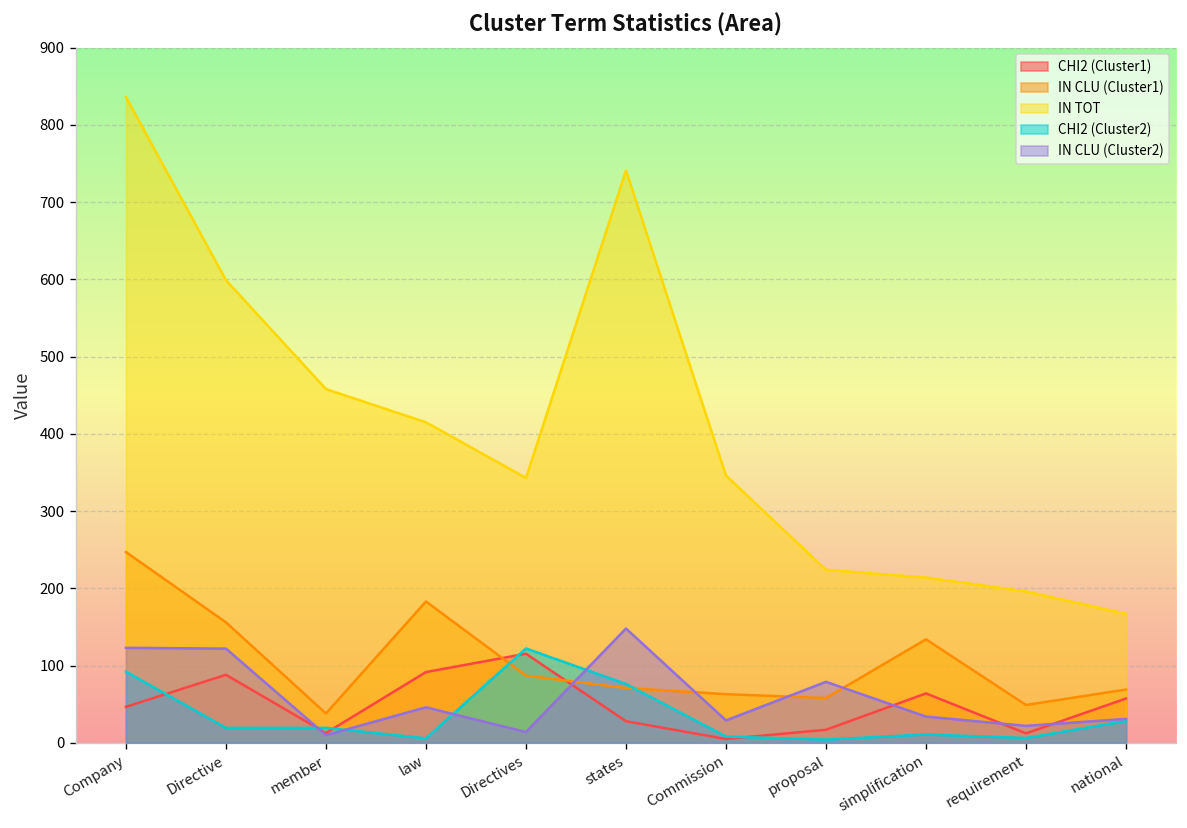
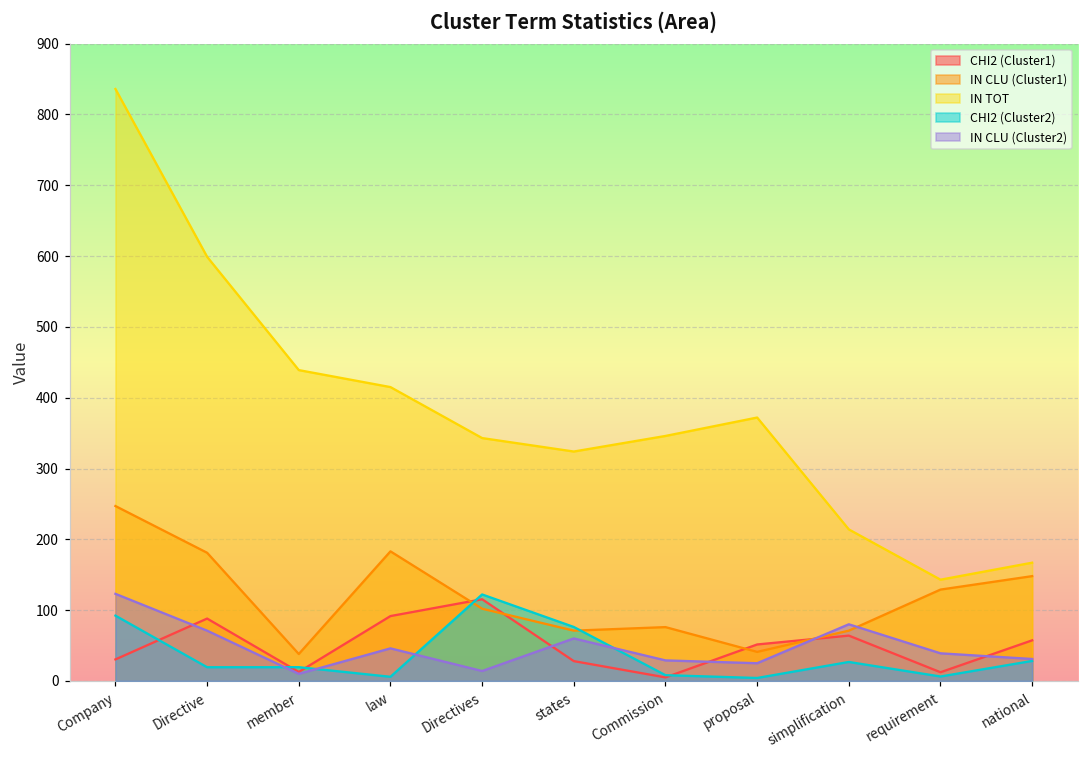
  {
    "CHI2 (Cluster1)": {
-     "Company": 50,
+     "Company": 30,
      "Directive": 90,
      "law": 90,
      "Directives": 120,
      "states": 30,
-     "proposal": 20,
+     "proposal": 50,
      "simplification": 60,
      "requirement": 10,
      "national": 60
    },
    "IN CLU (Cluster1)": {
      "Company": 250,
-     "Directive": 160,
+     "Directive": 180,
      "member": 40,
      "law": 180,
-     "Directives": 90,
+     "Directives": 100,
      "states": 70,
-     "Commission": 60,
-     "proposal": 60,
-     "simplification": 130,
-     "requirement": 50,
-     "national": 70
+     "Commission": 80,
+     "proposal": 40,
+     "simplification": 70,
+     "requirement": 130,
+     "national": 150
    },
    "IN TOT": {
      "Company": 840,
      "Directive": 600,
-     "member": 460,
+     "member": 440,
      "law": 420,
      "Directives": 340,
-     "states": 740,
+     "states": 320,
      "Commission": 350,
-     "proposal": 220,
+     "proposal": 370,
      "simplification": 210,
-     "requirement": 200,
+     "requirement": 140,
      "national": 170
    },
    "CHI2 (Cluster2)": {
      "Company": 90,
      "Directive": 20,
      "member": 20,
      "law": 10,
      "Directives": 120,
      "states": 80,
      "proposal": 0,
-     "simplification": 10,
+     "simplification": 30,
      "requirement": 10
    },
    "IN CLU (Cluster2)": {
      "Company": 120,
-     "Directive": 120,
+     "Directive": 70,
      "law": 50,
      "Directives": 10,
-     "states": 150,
+     "states": 60,
      "Commission": 30,
-     "proposal": 80,
-     "simplification": 30,
-     "requirement": 20
+     "proposal": 30,
+     "simplification": 80,
+     "requirement": 40
    }
  }
